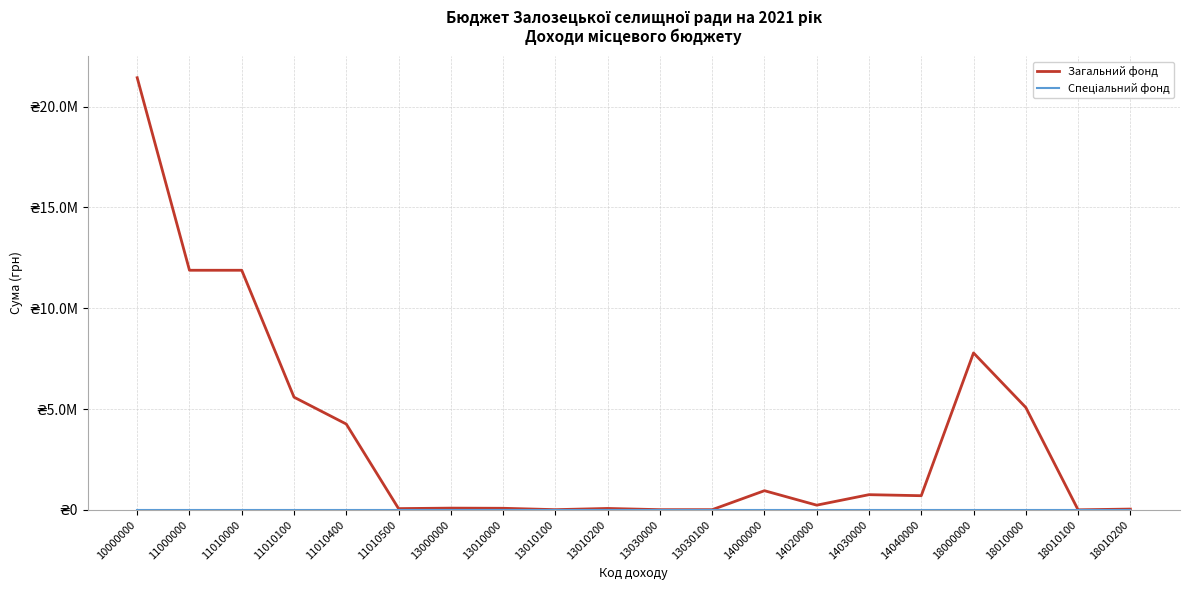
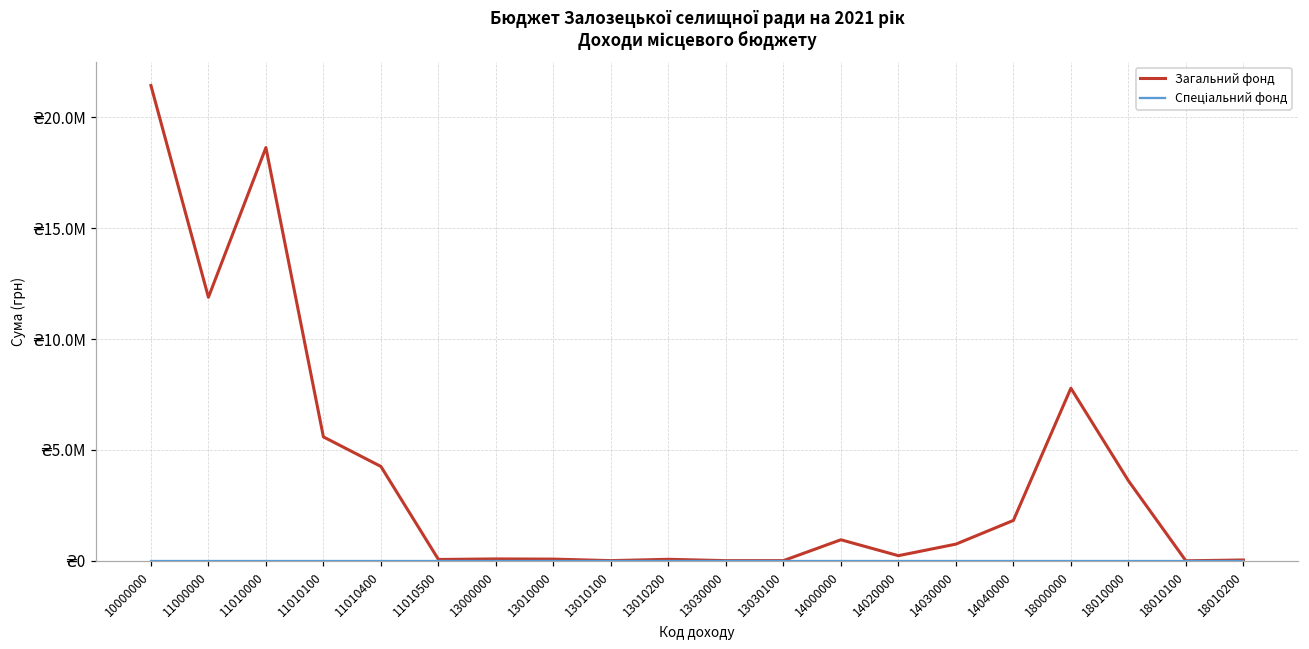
  {
    "Загальний фонд": {
      "10000000": "₴21400000",
      "11000000": "₴11900000",
-     "11010000": "₴11900000",
+     "11010000": "₴18600000",
      "11010100": "₴5600000",
      "11010400": "₴4300000",
      "14000000": "₴900000",
      "14020000": "₴200000",
      "14030000": "₴800000",
-     "14040000": "₴700000",
+     "14040000": "₴1800000",
      "18000000": "₴7800000",
-     "18010000": "₴5100000"
+     "18010000": "₴3600000"
    },
    "Спеціальний фонд": {
      "10000000": "₴0",
      "11000000": "₴0",
      "11010000": "₴0",
      "11010100": "₴0",
      "11010400": "₴0",
      "14000000": "₴0",
      "14020000": "₴0",
      "14030000": "₴0",
      "14040000": "₴0",
      "18000000": "₴0",
      "18010000": "₴0"
    }
  }
